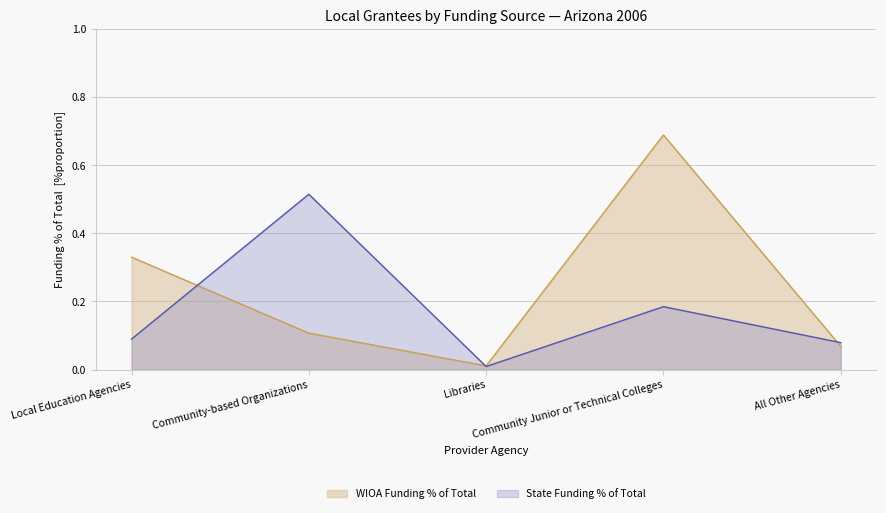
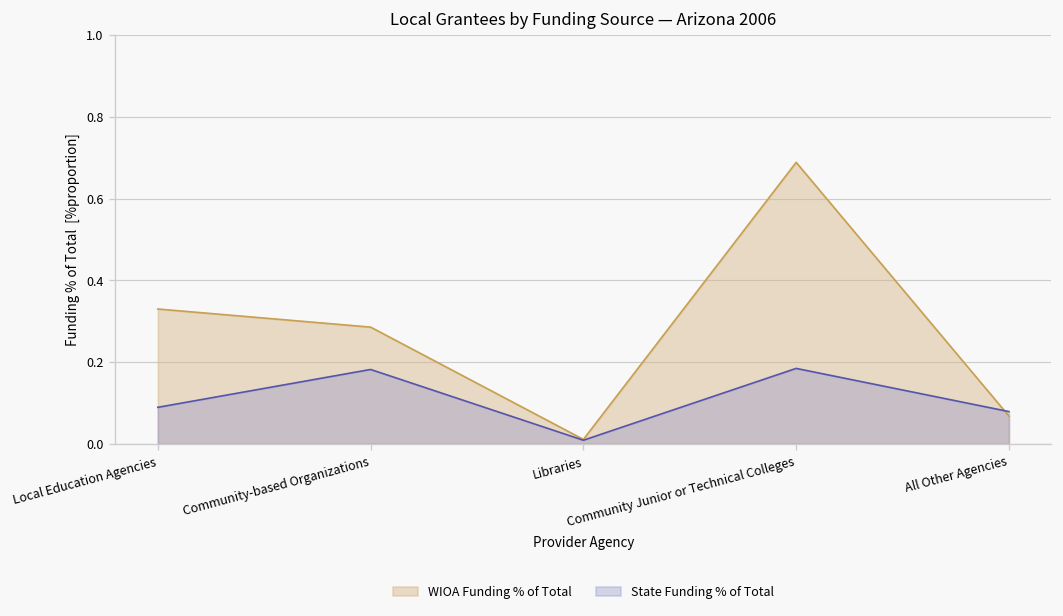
  {
    "WIOA Funding % of Total": {
      "Local Education Agencies": 0.33,
-     "Community-based Organizations": 0.11,
+     "Community-based Organizations": 0.29,
      "Community Junior or Technical Colleges": 0.69,
      "All Other Agencies": 0.07
    },
    "State Funding % of Total": {
      "Local Education Agencies": 0.09,
-     "Community-based Organizations": 0.51,
+     "Community-based Organizations": 0.18,
      "Community Junior or Technical Colleges": 0.18,
      "All Other Agencies": 0.08
    }
  }
